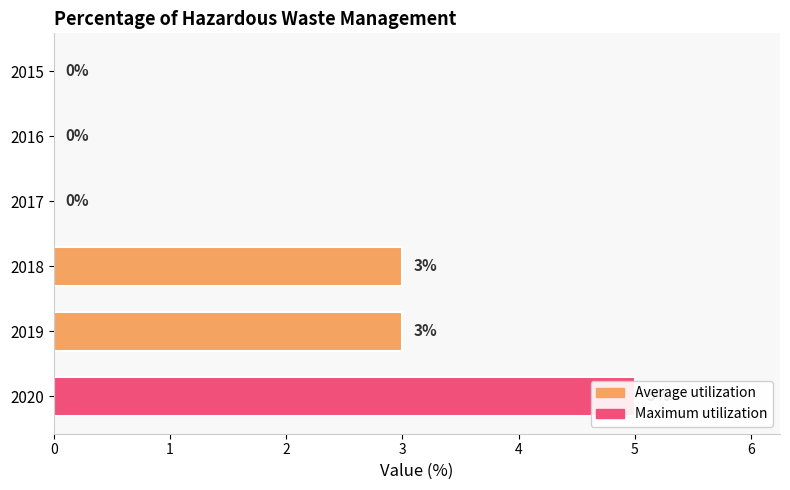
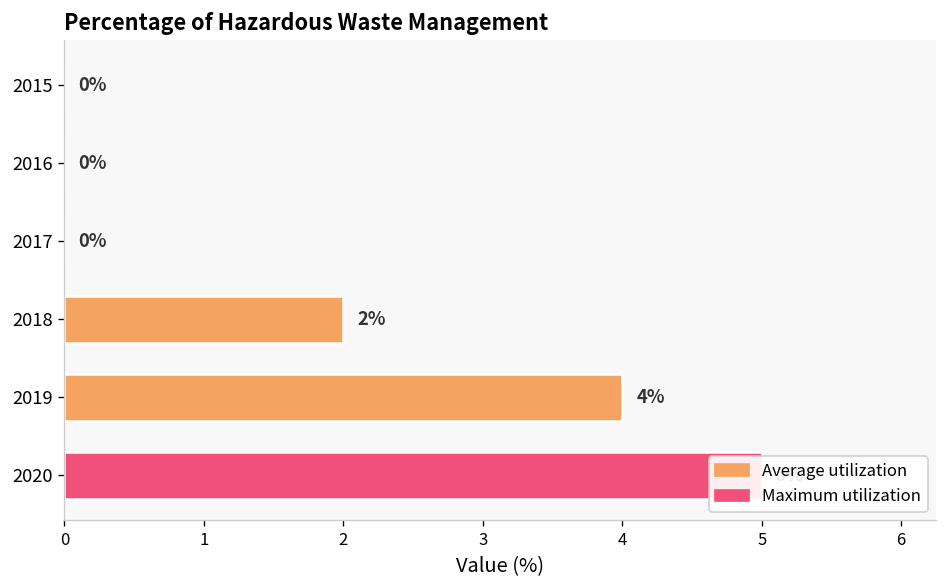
  {
    "2015": "0%",
    "2016": "0%",
    "2017": "0%",
-   "2018": "3%",
-   "2019": "3%"
+   "2018": "2%",
+   "2019": "4%"
  }
